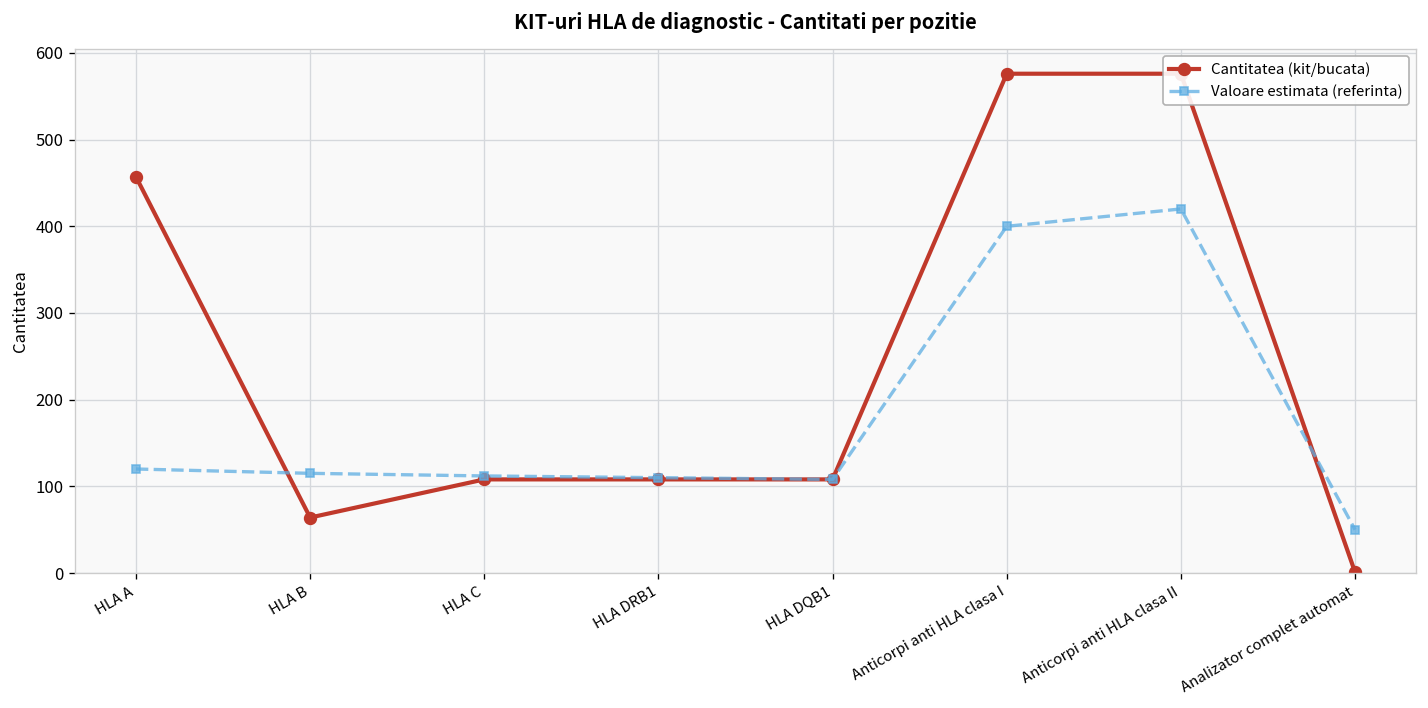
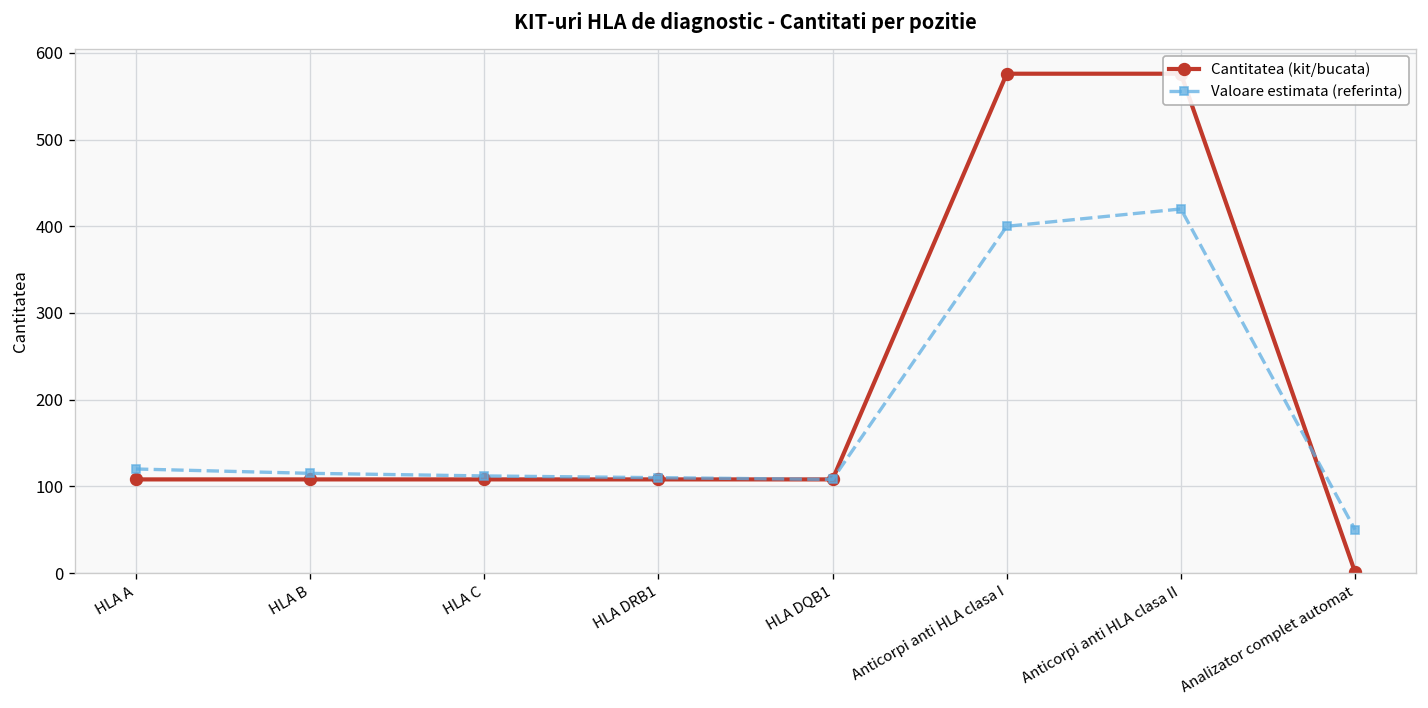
  {
    "Cantitatea (kit/bucata)": {
-     "HLA A": 460,
-     "HLA B": 60,
+     "HLA A": 110,
+     "HLA B": 110,
      "HLA C": 110,
      "Anticorpi anti HLA clasa I": 580,
      "Analizator complet automat": 0
    },
    "Valoare estimata (referinta)": {
      "HLA A": 120,
      "HLA B": 120,
      "HLA C": 110,
      "Anticorpi anti HLA clasa I": 400,
      "Anticorpi anti HLA clasa II": 420,
      "Analizator complet automat": 50
    }
  }
